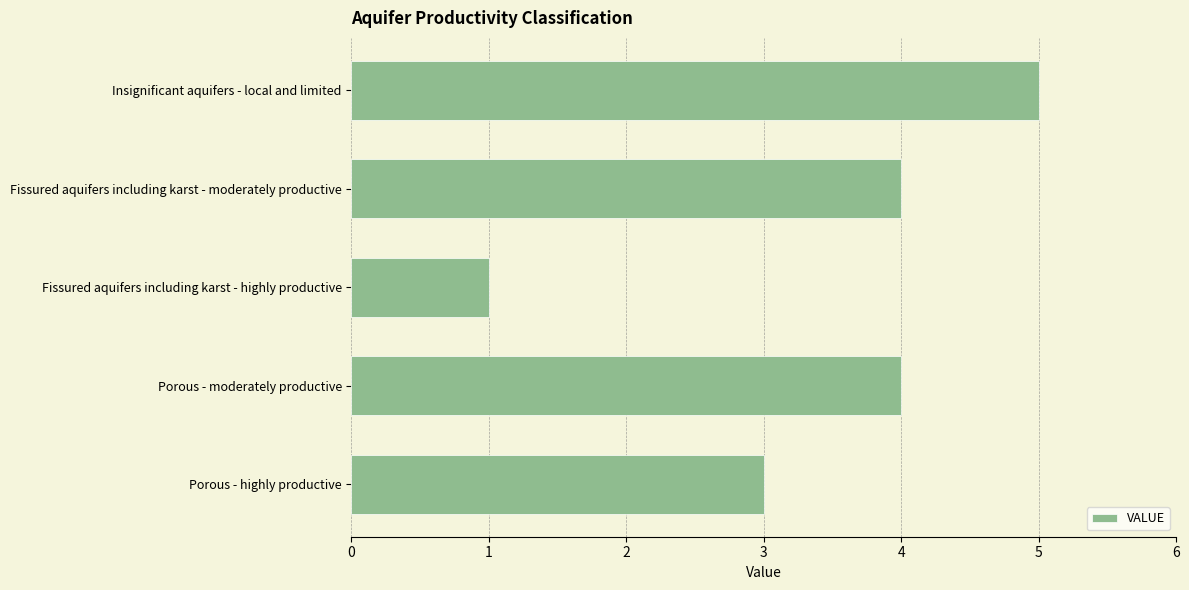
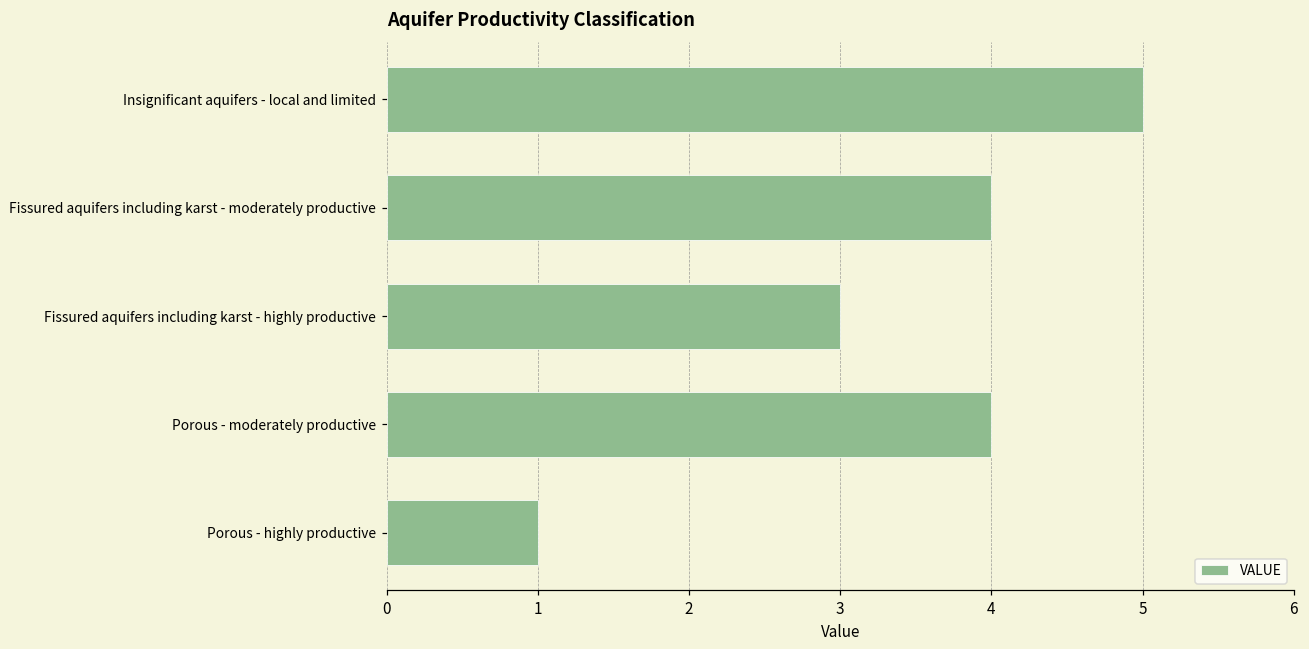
  {
    "Insignificant aquifers - local and limited": 5,
    "Fissured aquifers including karst - moderately productive": 4,
-   "Fissured aquifers including karst - highly productive": 1,
+   "Fissured aquifers including karst - highly productive": 3,
    "Porous - moderately productive": 4,
-   "Porous - highly productive": 3
+   "Porous - highly productive": 1
  }
